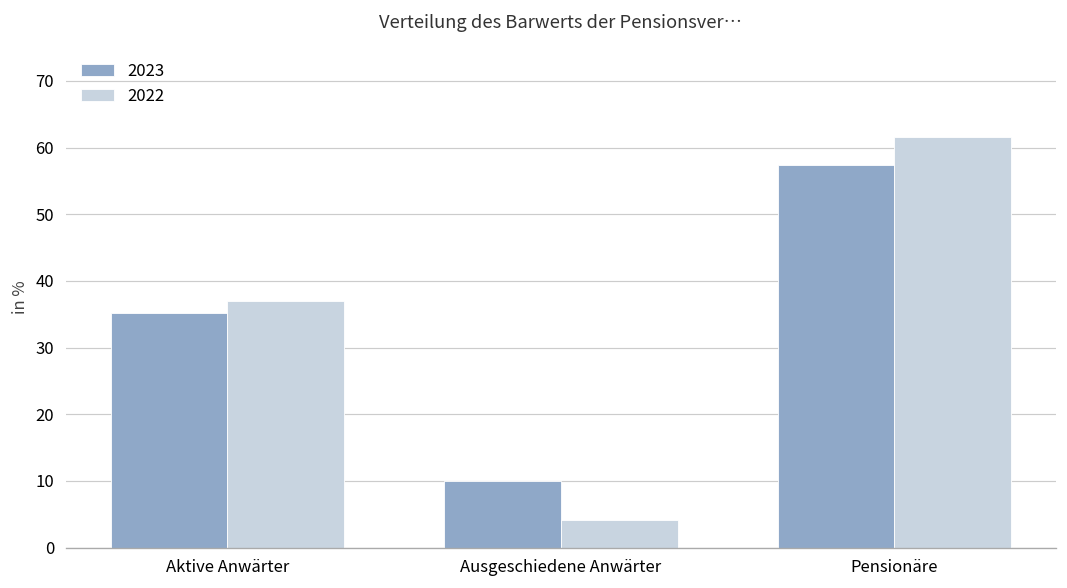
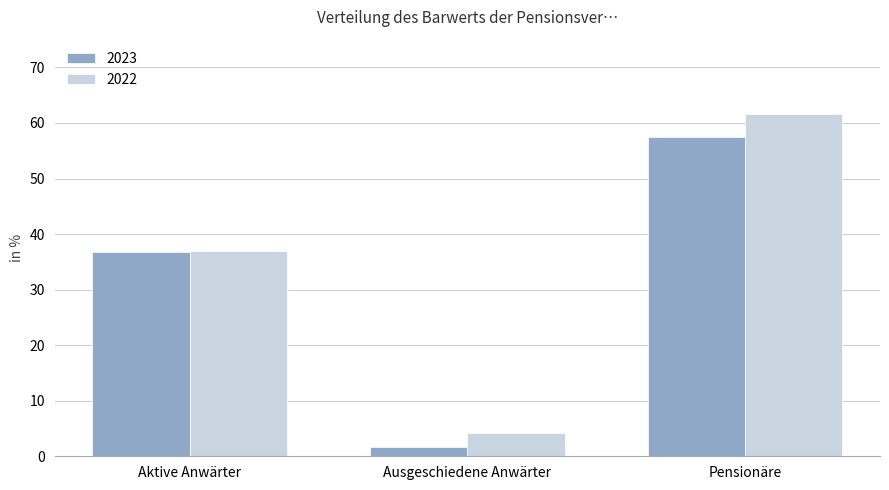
  {
    "2023": {
-     "Aktive Anwärter": 35,
-     "Ausgeschiedene Anwärter": 10,
+     "Aktive Anwärter": 37,
+     "Ausgeschiedene Anwärter": 2,
      "Pensionäre": 57
    },
    "2022": {
      "Aktive Anwärter": 37,
      "Ausgeschiedene Anwärter": 4,
      "Pensionäre": 62
    }
  }
